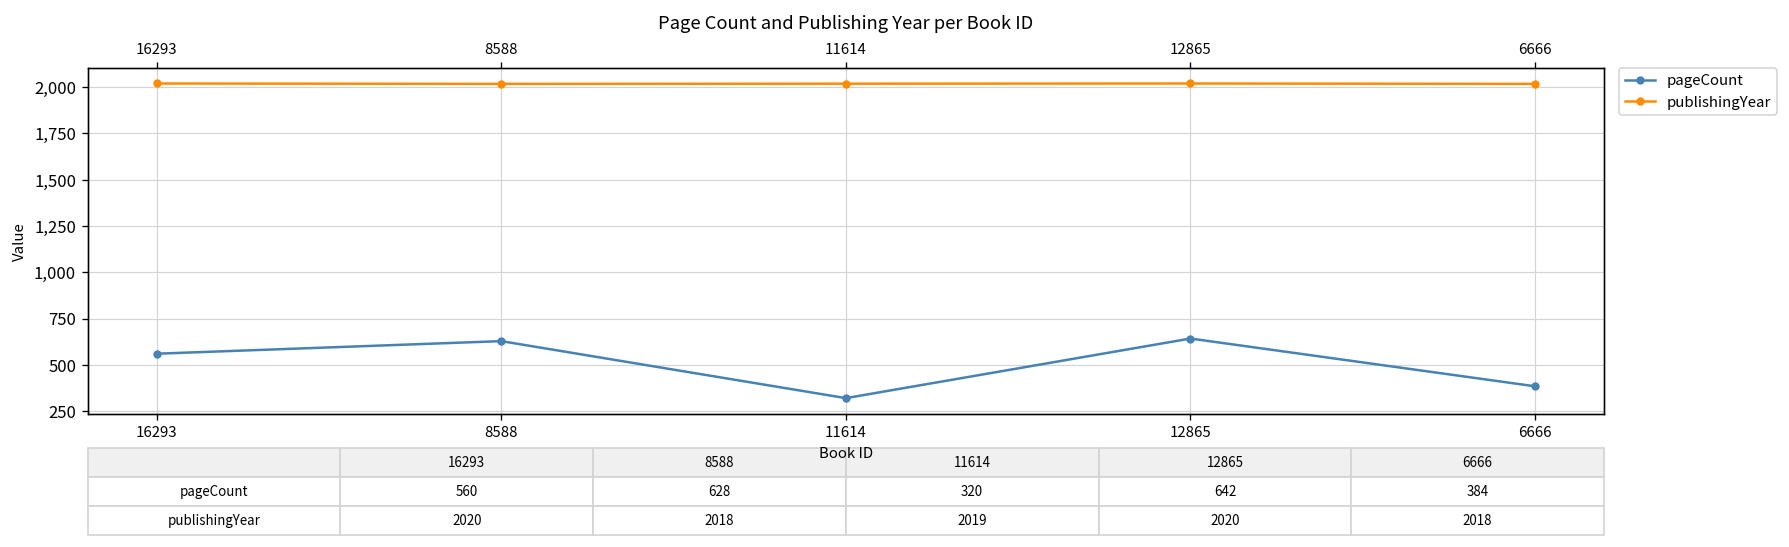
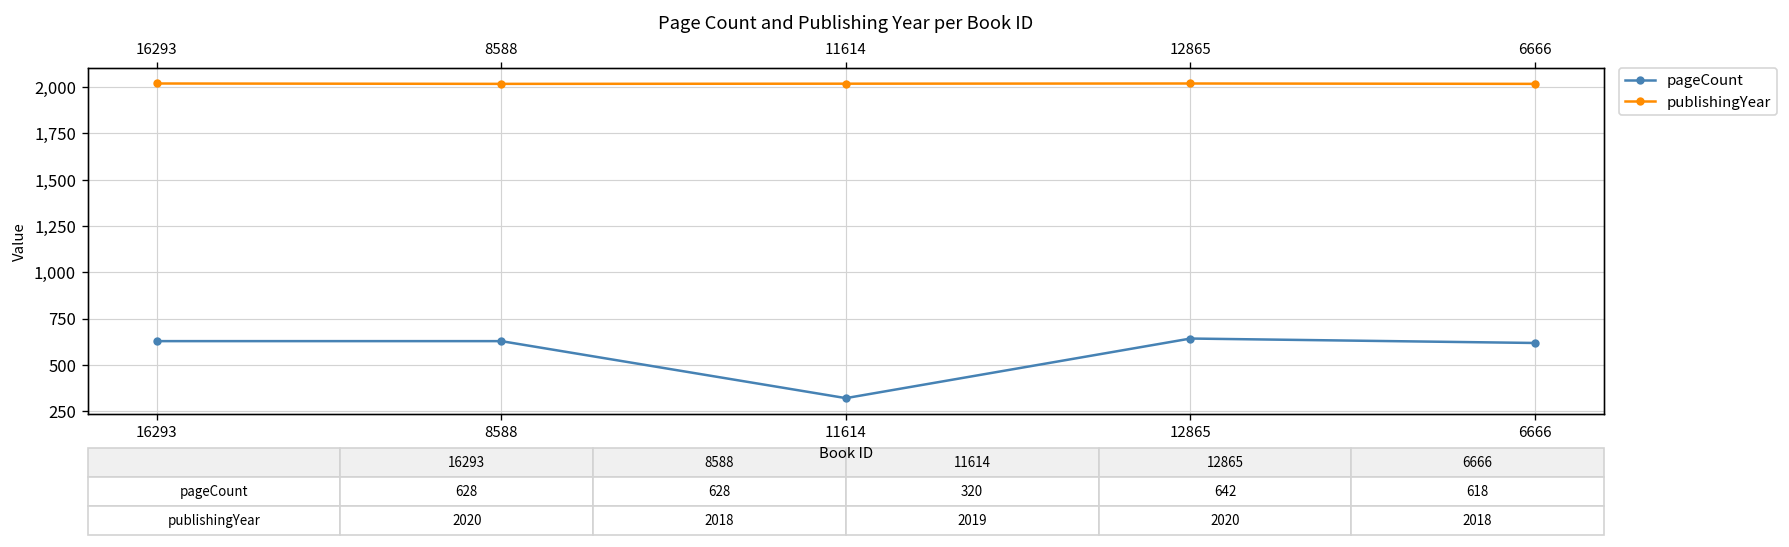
  {
    "pageCount": {
-     "16293": "560",
-     "6666": "384"
+     "16293": "628",
+     "6666": "618"
    },
    "publishingYear": {
      "16293": "2,020",
      "8588": "2,020",
      "11614": "2,020",
      "12865": "2,020",
      "6666": "2,020"
    }
  }
